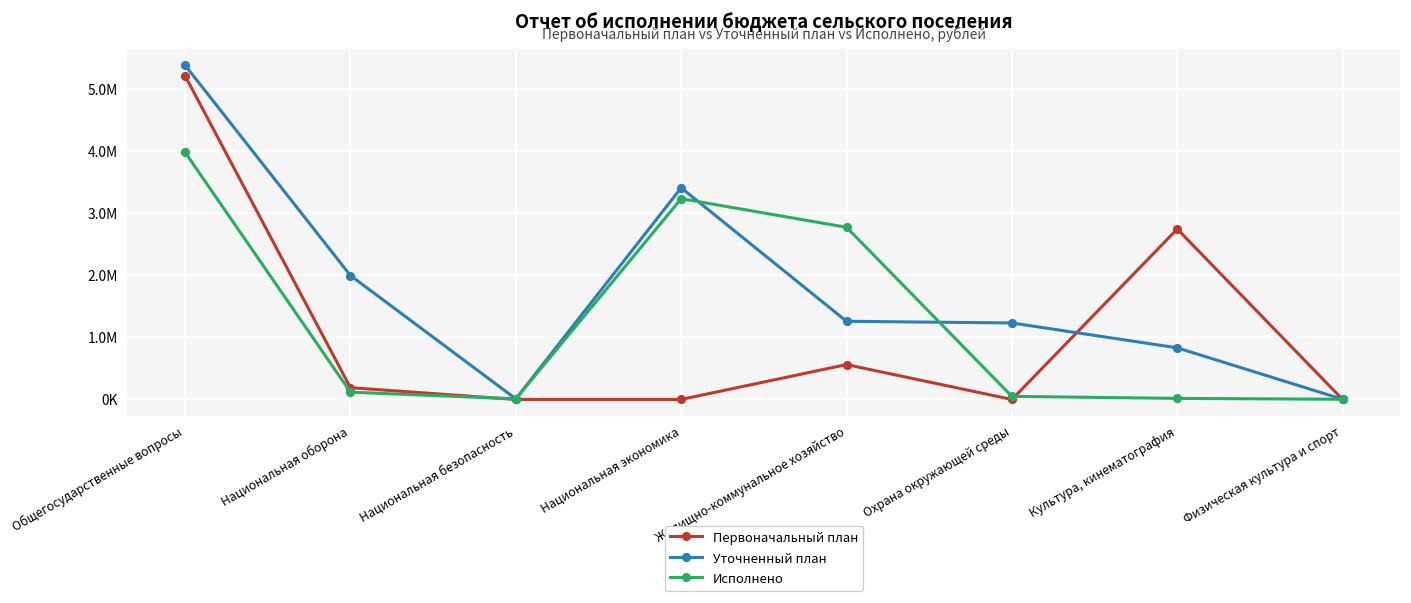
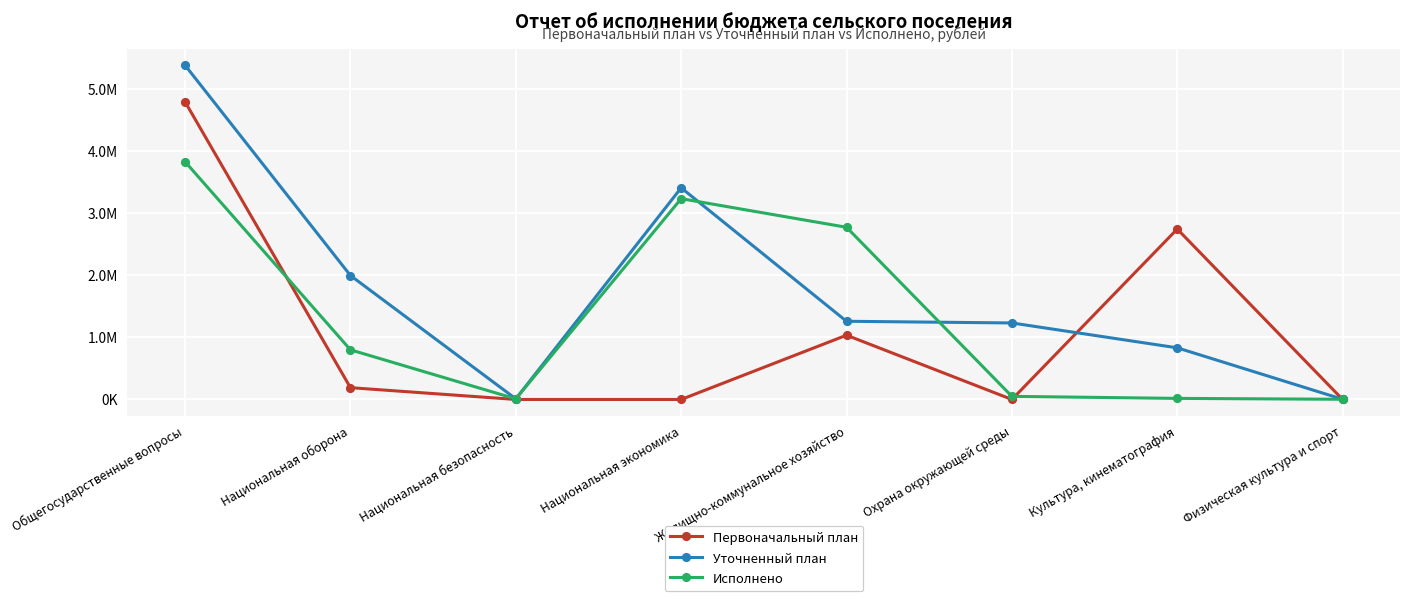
  {
    "Первоначальный план": {
-     "Общегосударственные вопросы": 5200000,
+     "Общегосударственные вопросы": 4800000,
      "Национальная оборона": 200000,
      "Национальная экономика": 0,
-     "Жилищно-коммунальное хозяйство": 600000,
+     "Жилищно-коммунальное хозяйство": 1000000,
      "Охрана окружающей среды": 0,
      "Культура, кинематография": 2700000
    },
    "Уточненный план": {
      "Общегосударственные вопросы": 5400000,
      "Национальная оборона": 2000000,
      "Национальная экономика": 3400000,
      "Жилищно-коммунальное хозяйство": 1300000,
      "Охрана окружающей среды": 1200000,
      "Культура, кинематография": 800000
    },
    "Исполнено": {
-     "Общегосударственные вопросы": 4000000,
-     "Национальная оборона": 100000,
+     "Общегосударственные вопросы": 3800000,
+     "Национальная оборона": 800000,
      "Национальная экономика": 3200000,
      "Жилищно-коммунальное хозяйство": 2800000,
      "Охрана окружающей среды": 100000,
      "Культура, кинематография": 0
    }
  }
